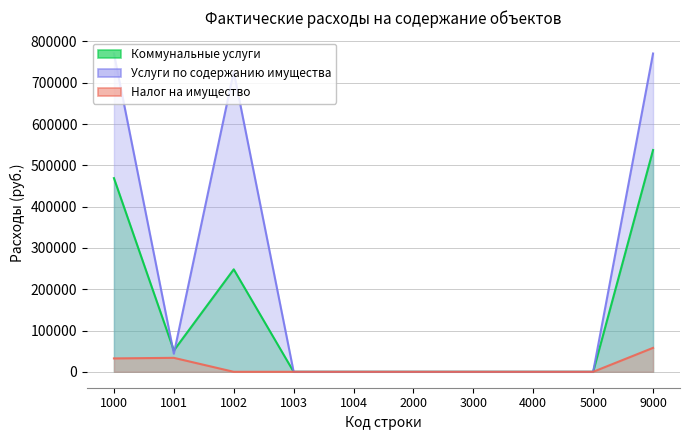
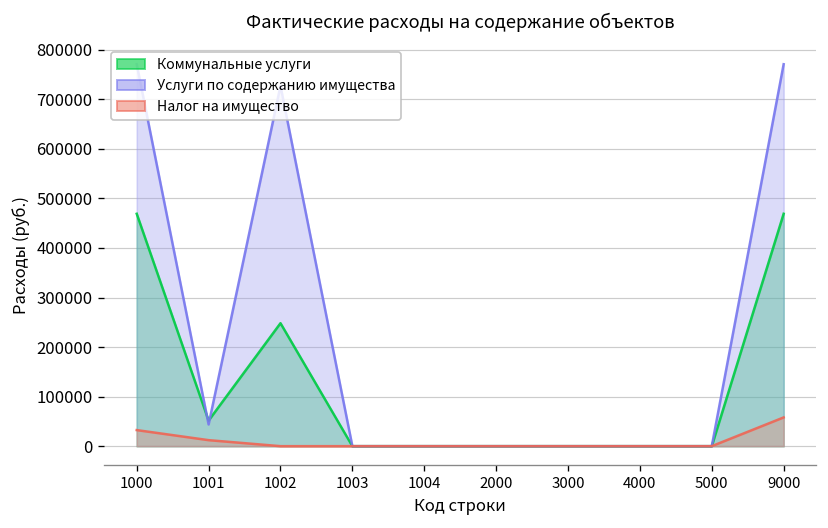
  {
    "Коммунальные услуги": {
      "1000": 470000,
      "1001": 50000,
      "1002": 250000,
-     "9000": 540000
+     "9000": 470000
    },
    "Услуги по содержанию имущества": {
      "1001": 40000,
      "9000": 770000
    },
    "Налог на имущество": {
      "1000": 30000,
-     "1001": 30000,
+     "1001": 10000,
      "1002": 0,
      "9000": 60000
    }
  }
